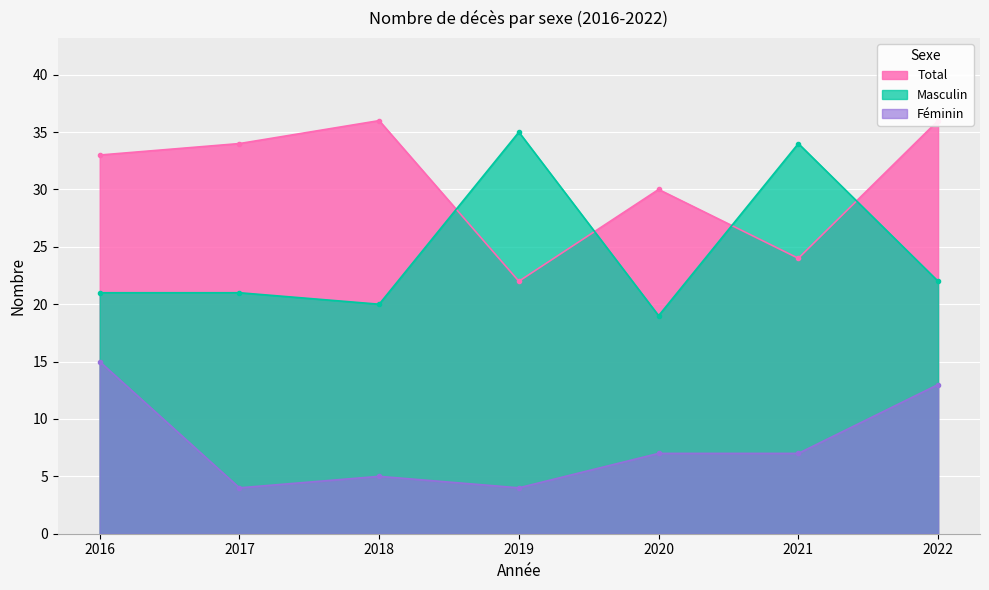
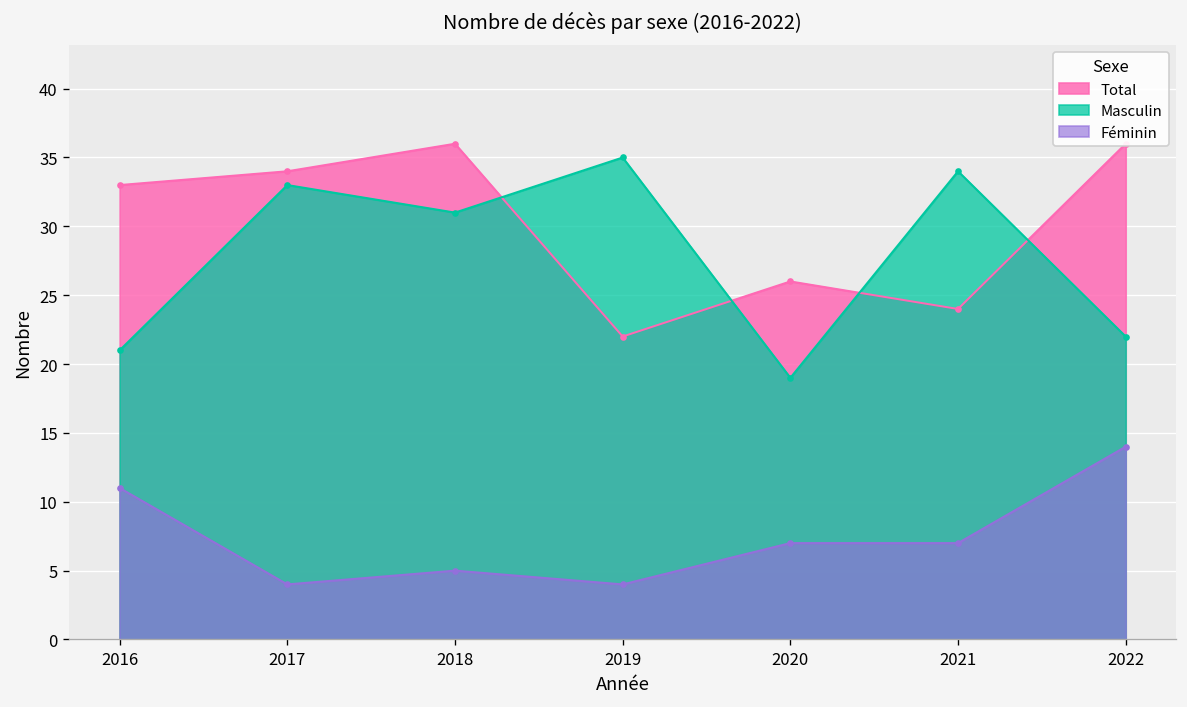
  {
    "Total": {
      "2016": 33,
      "2017": 34,
      "2018": 36,
      "2019": 22,
-     "2020": 30,
+     "2020": 26,
      "2021": 24
    },
    "Masculin": {
      "2016": 21,
-     "2017": 21,
-     "2018": 20,
+     "2017": 33,
+     "2018": 31,
      "2019": 35,
      "2020": 19,
      "2021": 34,
      "2022": 22
    },
    "Féminin": {
-     "2016": 15,
+     "2016": 11,
      "2017": 4,
      "2018": 5,
      "2019": 4,
      "2020": 7,
      "2021": 7,
-     "2022": 13
+     "2022": 14
    }
  }
